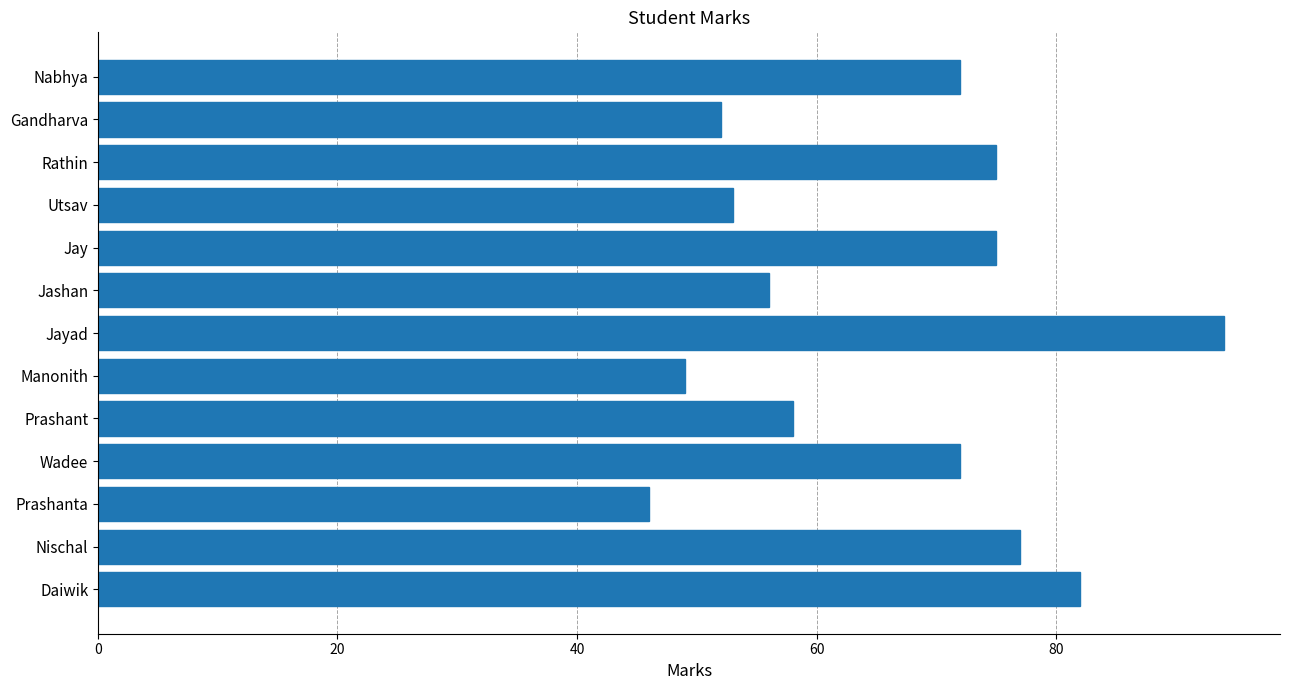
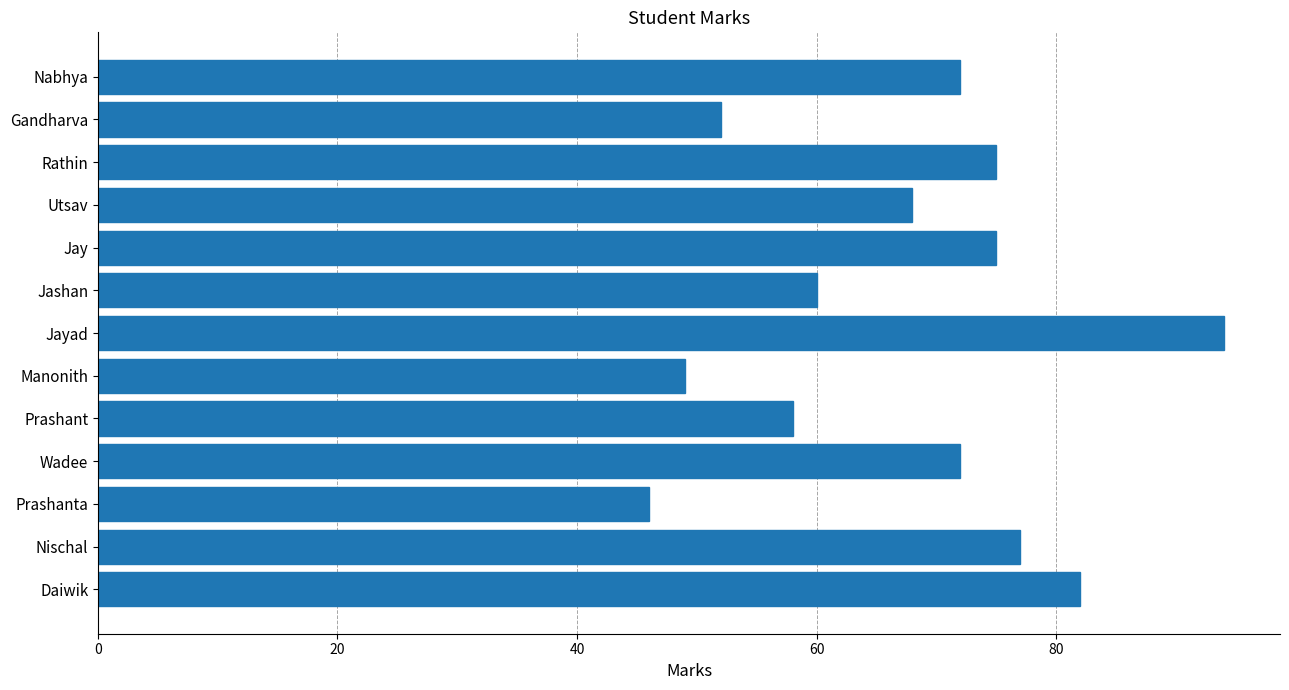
  {
    "Nabhya": 72,
    "Gandharva": 52,
    "Rathin": 75,
-   "Utsav": 53,
+   "Utsav": 68,
    "Jay": 75,
-   "Jashan": 56,
+   "Jashan": 60,
    "Jayad": 94,
    "Manonith": 49,
    "Prashant": 58,
    "Wadee": 72,
    "Prashanta": 46,
    "Nischal": 77,
    "Daiwik": 82
  }
